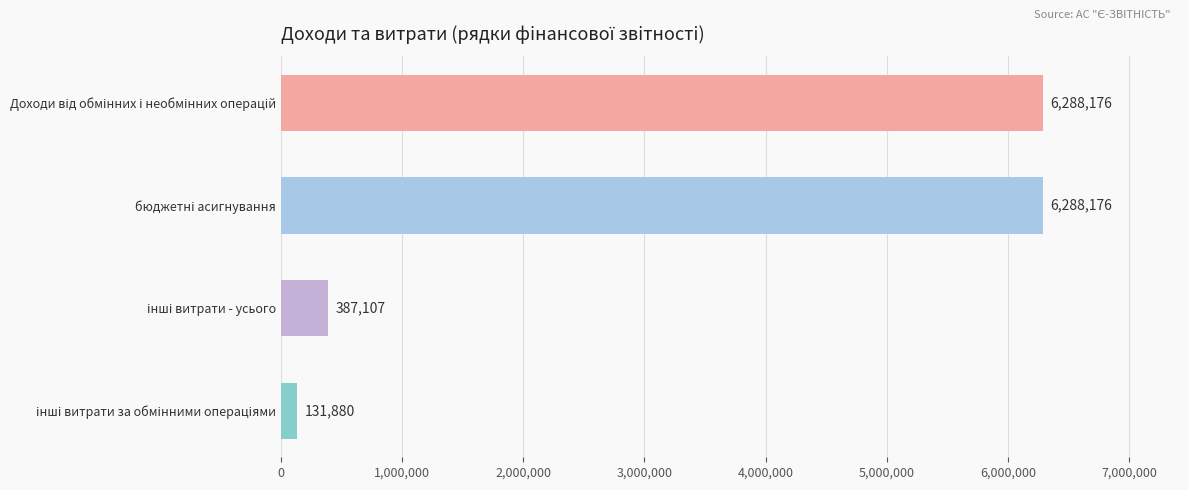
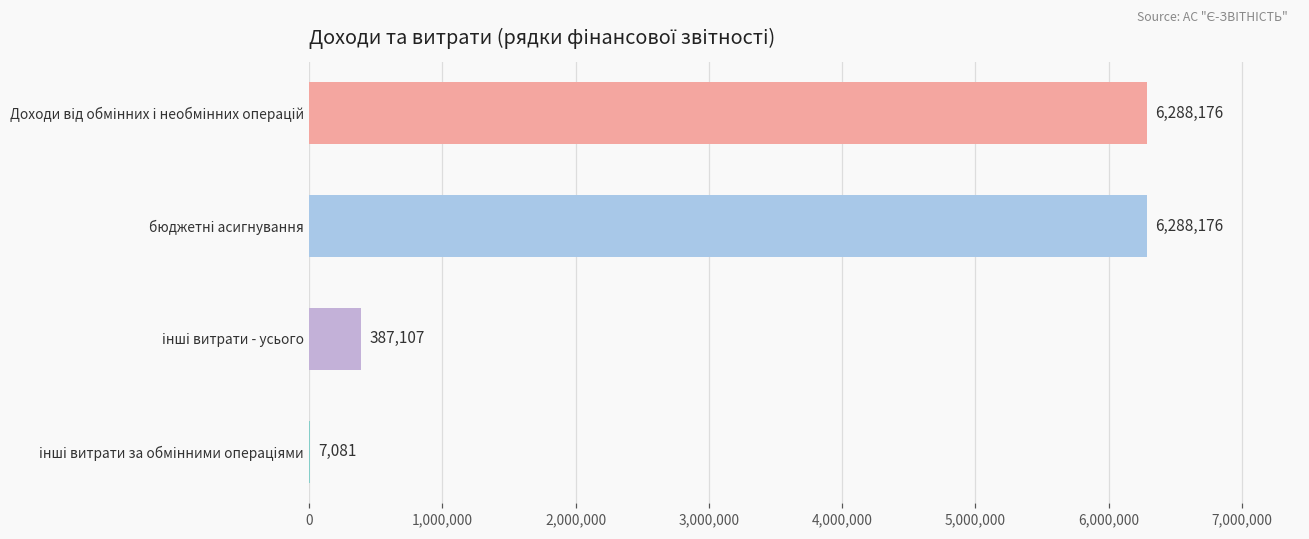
  {
    "Доходи від обмінних і необмінних операцій": "6,288,176",
    "бюджетні асигнування": "6,288,176",
    "інші витрати - усього": "387,107",
-   "інші витрати за обмінними операціями": "131,880"
+   "інші витрати за обмінними операціями": "7,081"
  }
